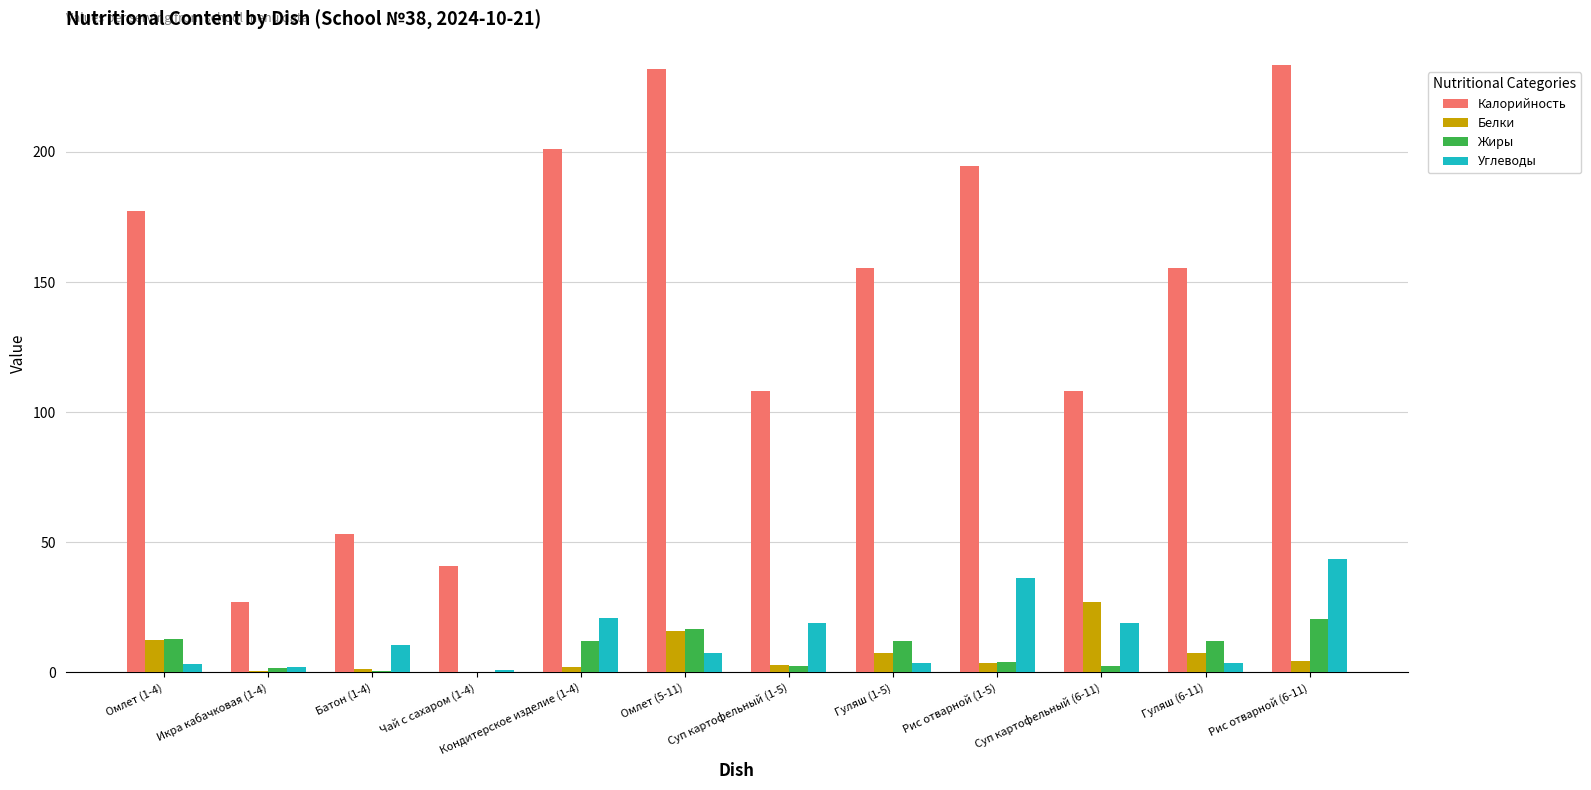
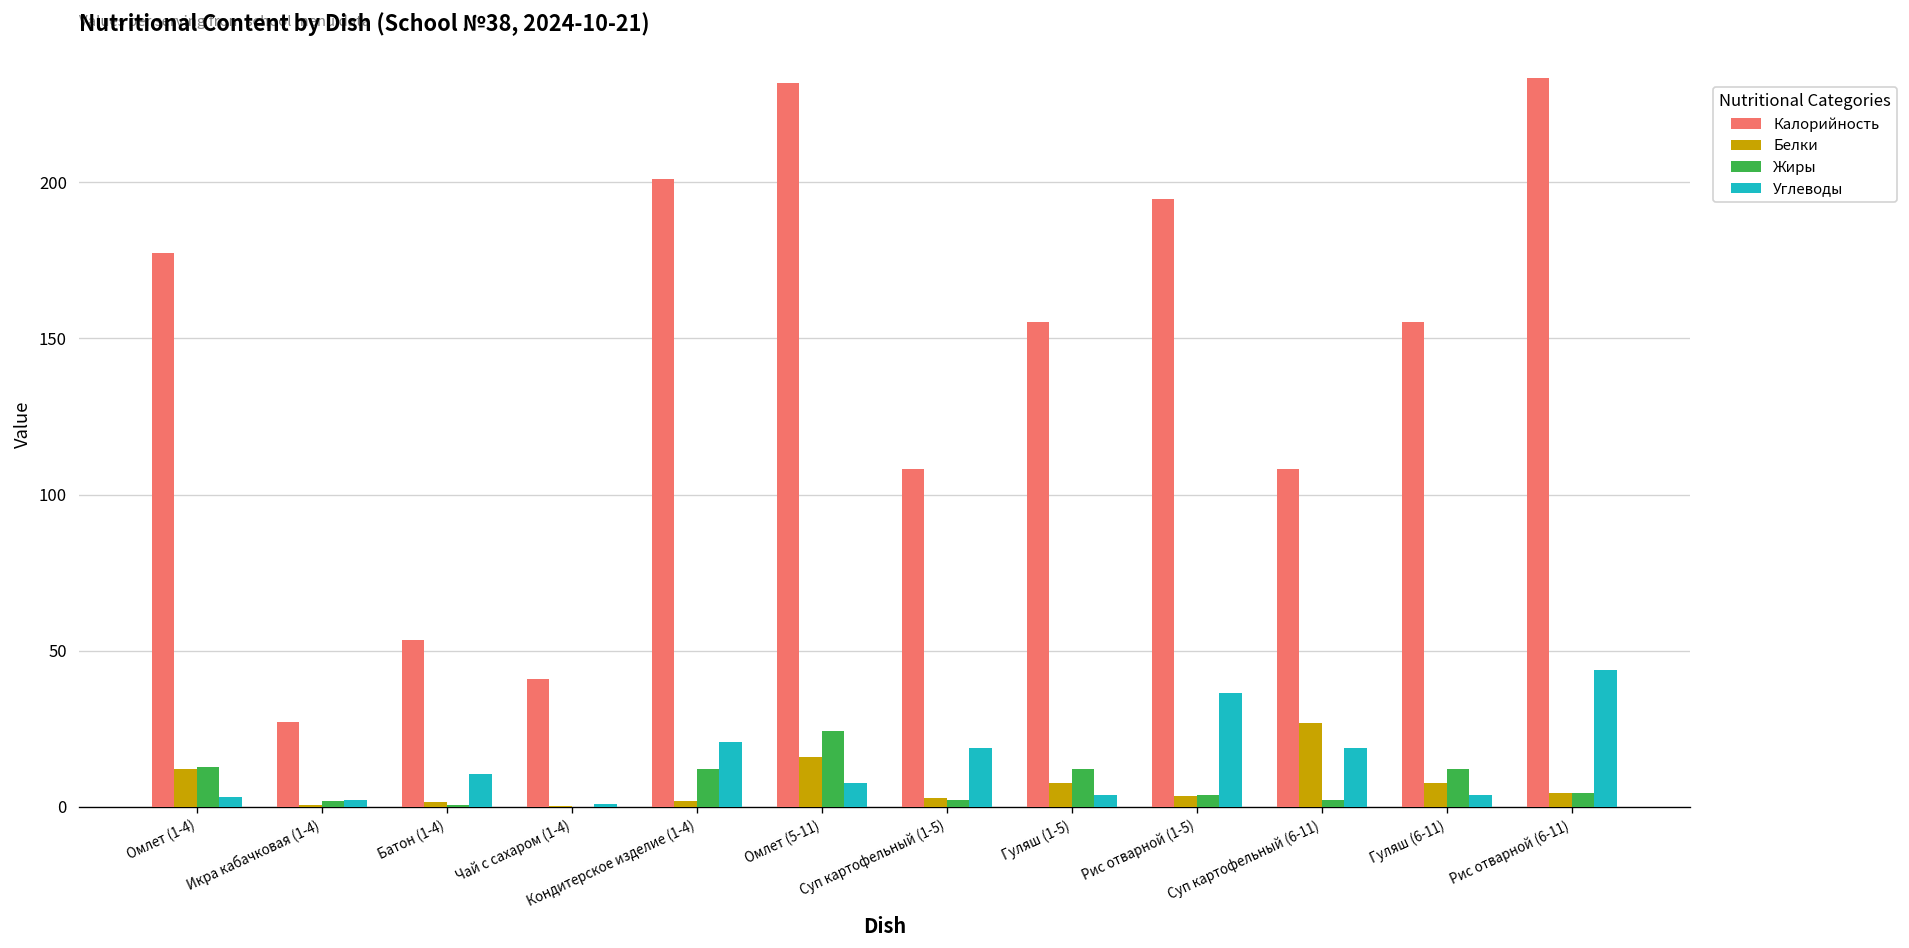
  {
    "Калорийность": {
      "Омлет (1-4)": 177,
      "Икра кабачковая (1-4)": 27,
      "Батон (1-4)": 53,
      "Чай с сахаром (1-4)": 41,
      "Кондитерское изделие (1-4)": 201,
      "Омлет (5-11)": 232,
      "Суп картофельный (1-5)": 108,
      "Гуляш (1-5)": 155,
      "Рис отварной (1-5)": 195,
      "Суп картофельный (6-11)": 108,
      "Гуляш (6-11)": 155,
      "Рис отварной (6-11)": 234
    },
    "Белки": {
      "Омлет (1-4)": 12,
      "Батон (1-4)": 2,
      "Кондитерское изделие (1-4)": 2,
      "Омлет (5-11)": 16,
      "Суп картофельный (1-5)": 3,
      "Гуляш (1-5)": 8,
      "Рис отварной (1-5)": 4,
      "Суп картофельный (6-11)": 27,
      "Гуляш (6-11)": 8,
      "Рис отварной (6-11)": 4
    },
    "Жиры": {
      "Омлет (1-4)": 13,
      "Икра кабачковая (1-4)": 2,
      "Кондитерское изделие (1-4)": 12,
-     "Омлет (5-11)": 17,
+     "Омлет (5-11)": 24,
      "Суп картофельный (1-5)": 2,
      "Гуляш (1-5)": 12,
      "Рис отварной (1-5)": 4,
      "Суп картофельный (6-11)": 2,
      "Гуляш (6-11)": 12,
-     "Рис отварной (6-11)": 21
+     "Рис отварной (6-11)": 5
    },
    "Углеводы": {
      "Омлет (1-4)": 3,
      "Икра кабачковая (1-4)": 2,
      "Батон (1-4)": 11,
      "Чай с сахаром (1-4)": 1,
      "Кондитерское изделие (1-4)": 21,
      "Омлет (5-11)": 8,
      "Суп картофельный (1-5)": 19,
      "Гуляш (1-5)": 4,
      "Рис отварной (1-5)": 36,
      "Суп картофельный (6-11)": 19,
      "Гуляш (6-11)": 4,
      "Рис отварной (6-11)": 44
    }
  }
